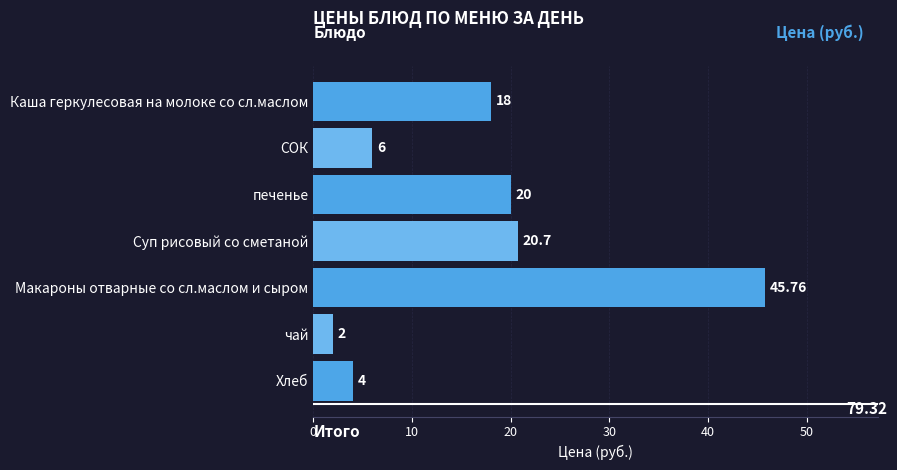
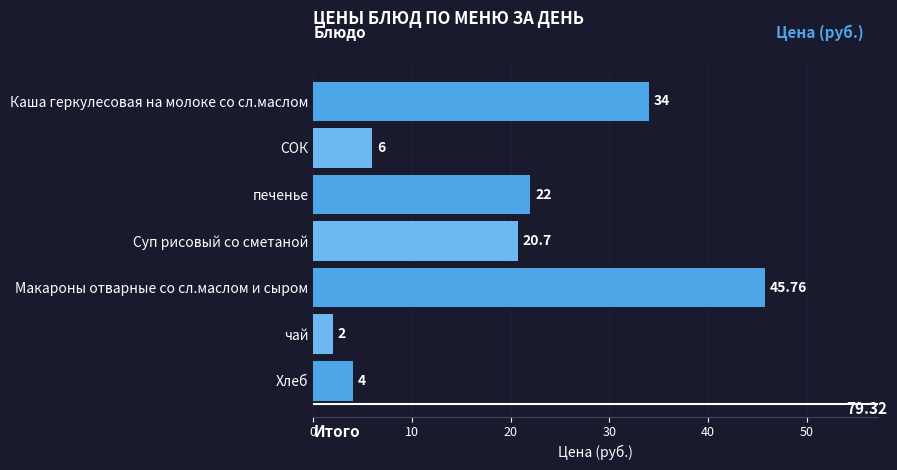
  {
-   "Каша геркулесовая на молоке со сл.маслом": 18,
+   "Каша геркулесовая на молоке со сл.маслом": 34,
    "СОК": 6,
-   "печенье": 20,
+   "печенье": 22,
    "Суп рисовый со сметаной": 20.7,
    "Макароны отварные со сл.маслом и сыром": 45.76,
    "чай": 2,
    "Хлеб": 4
  }
